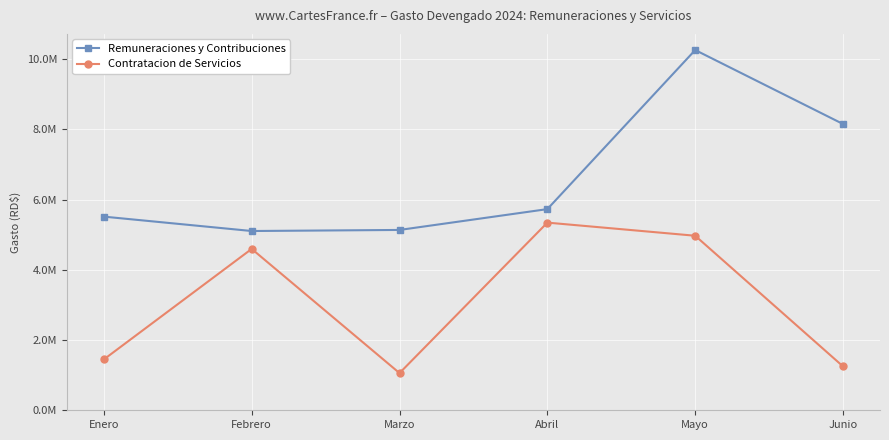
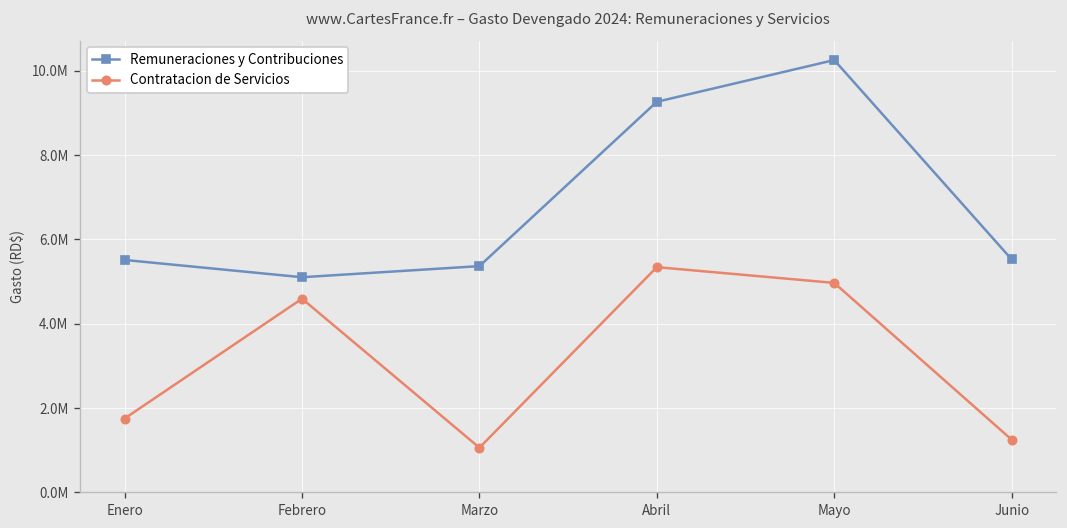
  {
    "Remuneraciones y Contribuciones": {
      "Enero": 5500000,
      "Febrero": 5100000,
-     "Marzo": 5100000,
-     "Abril": 5700000,
+     "Marzo": 5400000,
+     "Abril": 9300000,
      "Mayo": 10300000,
-     "Junio": 8200000
+     "Junio": 5500000
    },
    "Contratacion de Servicios": {
-     "Enero": 1400000,
+     "Enero": 1800000,
      "Febrero": 4600000,
      "Marzo": 1100000,
      "Abril": 5300000,
      "Mayo": 5000000,
      "Junio": 1200000
    }
  }
